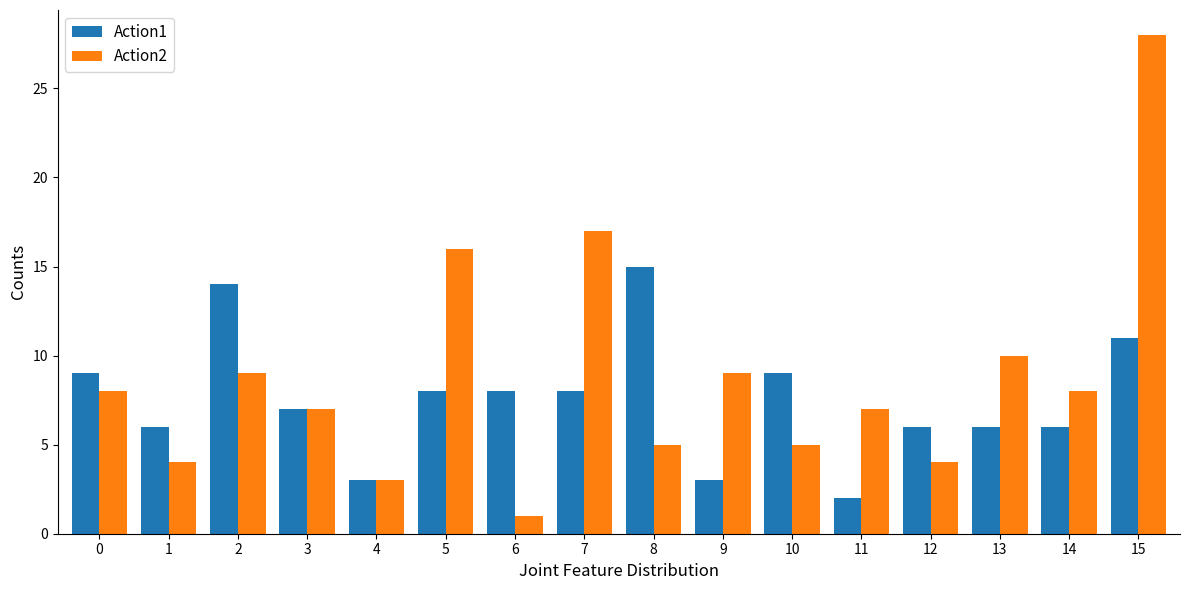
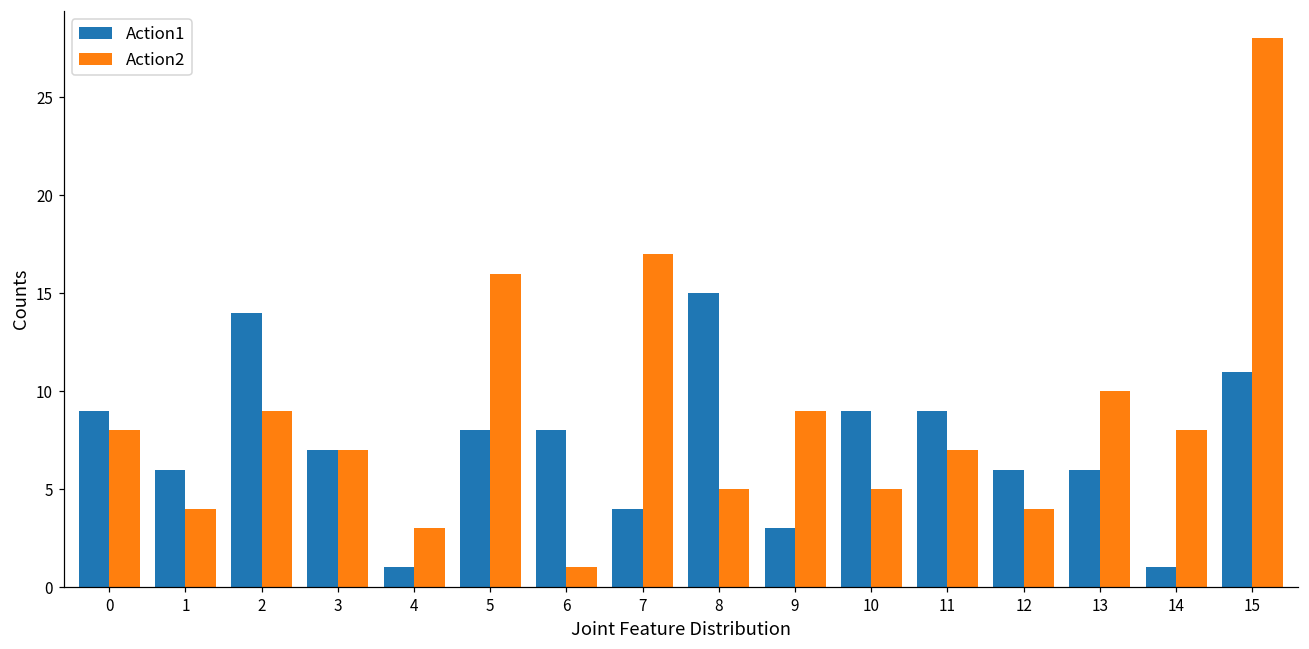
  {
    "Action1": {
      "0": 9,
      "1": 6,
      "2": 14,
      "3": 7,
-     "4": 3,
+     "4": 1,
      "5": 8,
      "6": 8,
-     "7": 8,
+     "7": 4,
      "8": 15,
      "9": 3,
      "10": 9,
-     "11": 2,
+     "11": 9,
      "12": 6,
      "13": 6,
-     "14": 6,
+     "14": 1,
      "15": 11
    },
    "Action2": {
      "0": 8,
      "1": 4,
      "2": 9,
      "3": 7,
      "4": 3,
      "5": 16,
      "6": 1,
      "7": 17,
      "8": 5,
      "9": 9,
      "10": 5,
      "11": 7,
      "12": 4,
      "13": 10,
      "14": 8,
      "15": 28
    }
  }
